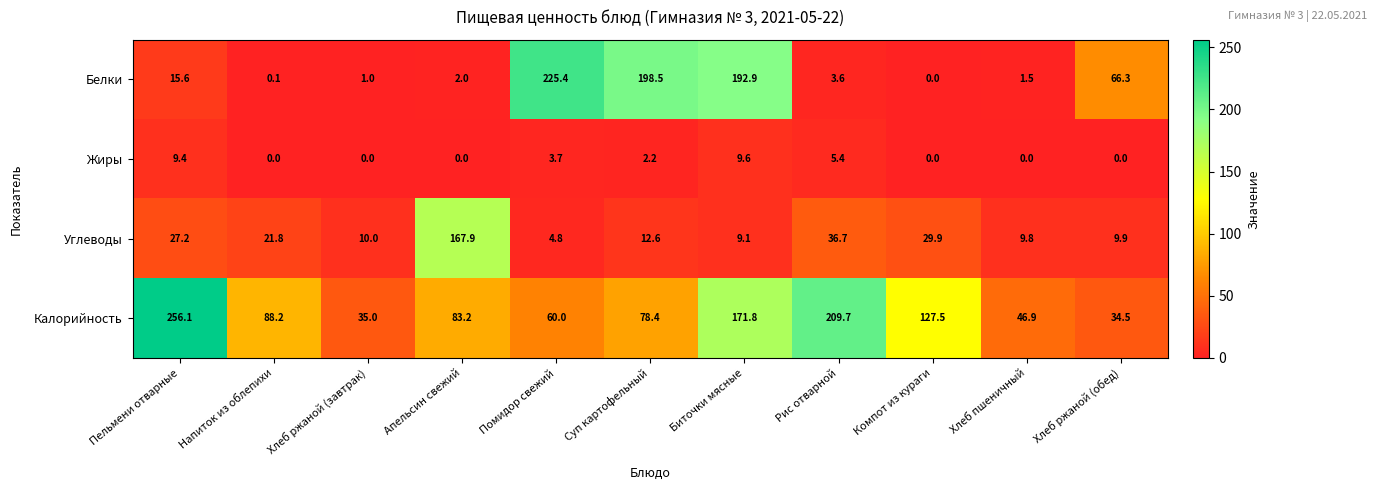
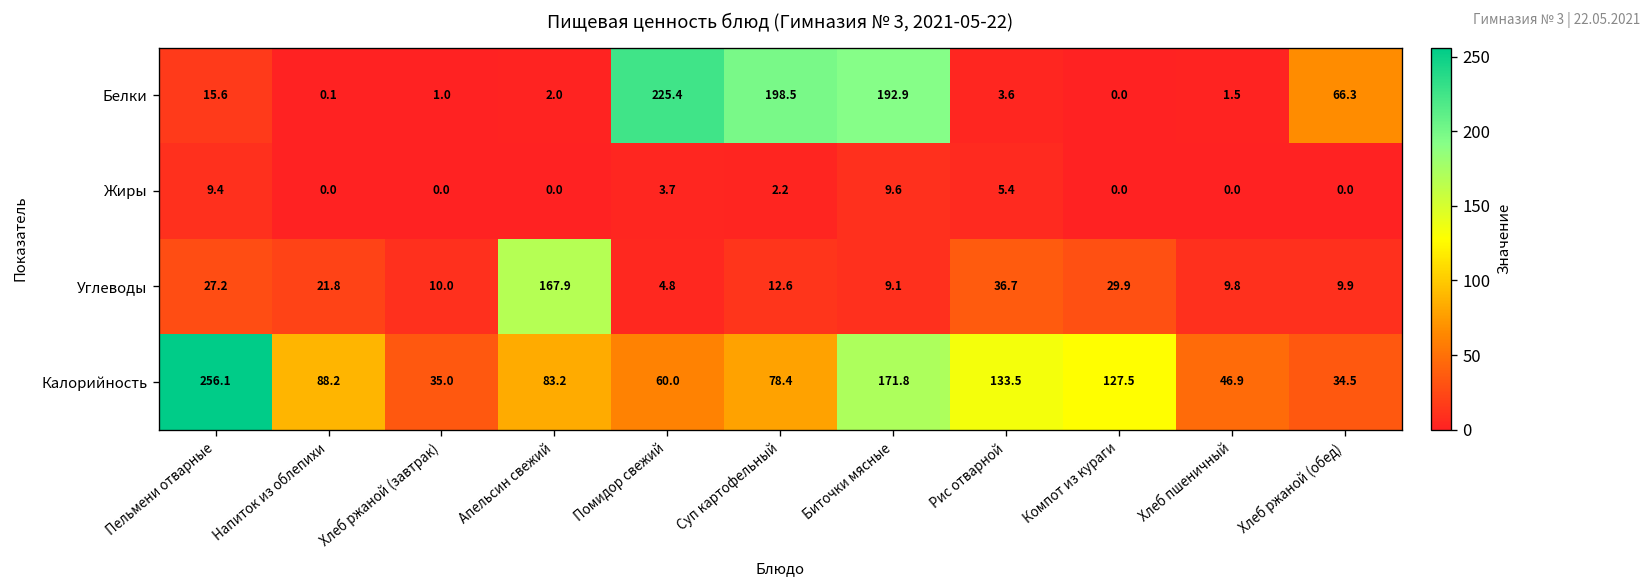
  {
    "Белки": {
      "Пельмени отварные": 15.6,
      "Напиток из облепихи": 0.1,
      "Хлеб ржаной (завтрак)": 1.0,
      "Апельсин свежий": 2.0,
      "Помидор свежий": 225.4,
      "Суп картофельный": 198.5,
      "Биточки мясные": 192.9,
      "Рис отварной": 3.6,
      "Компот из кураги": 0.0,
      "Хлеб пшеничный": 1.5,
      "Хлеб ржаной (обед)": 66.3
    },
    "Жиры": {
      "Пельмени отварные": 9.4,
      "Напиток из облепихи": 0.0,
      "Хлеб ржаной (завтрак)": 0.0,
      "Апельсин свежий": 0.0,
      "Помидор свежий": 3.7,
      "Суп картофельный": 2.2,
      "Биточки мясные": 9.6,
      "Рис отварной": 5.4,
      "Компот из кураги": 0.0,
      "Хлеб пшеничный": 0.0,
      "Хлеб ржаной (обед)": 0.0
    },
    "Углеводы": {
      "Пельмени отварные": 27.2,
      "Напиток из облепихи": 21.8,
      "Хлеб ржаной (завтрак)": 10.0,
      "Апельсин свежий": 167.9,
      "Помидор свежий": 4.8,
      "Суп картофельный": 12.6,
      "Биточки мясные": 9.1,
      "Рис отварной": 36.7,
      "Компот из кураги": 29.9,
      "Хлеб пшеничный": 9.8,
      "Хлеб ржаной (обед)": 9.9
    },
    "Калорийность": {
      "Пельмени отварные": 256.1,
      "Напиток из облепихи": 88.2,
      "Хлеб ржаной (завтрак)": 35.0,
      "Апельсин свежий": 83.2,
      "Помидор свежий": 60.0,
      "Суп картофельный": 78.4,
      "Биточки мясные": 171.8,
-     "Рис отварной": 209.7,
+     "Рис отварной": 133.5,
      "Компот из кураги": 127.5,
      "Хлеб пшеничный": 46.9,
      "Хлеб ржаной (обед)": 34.5
    }
  }
